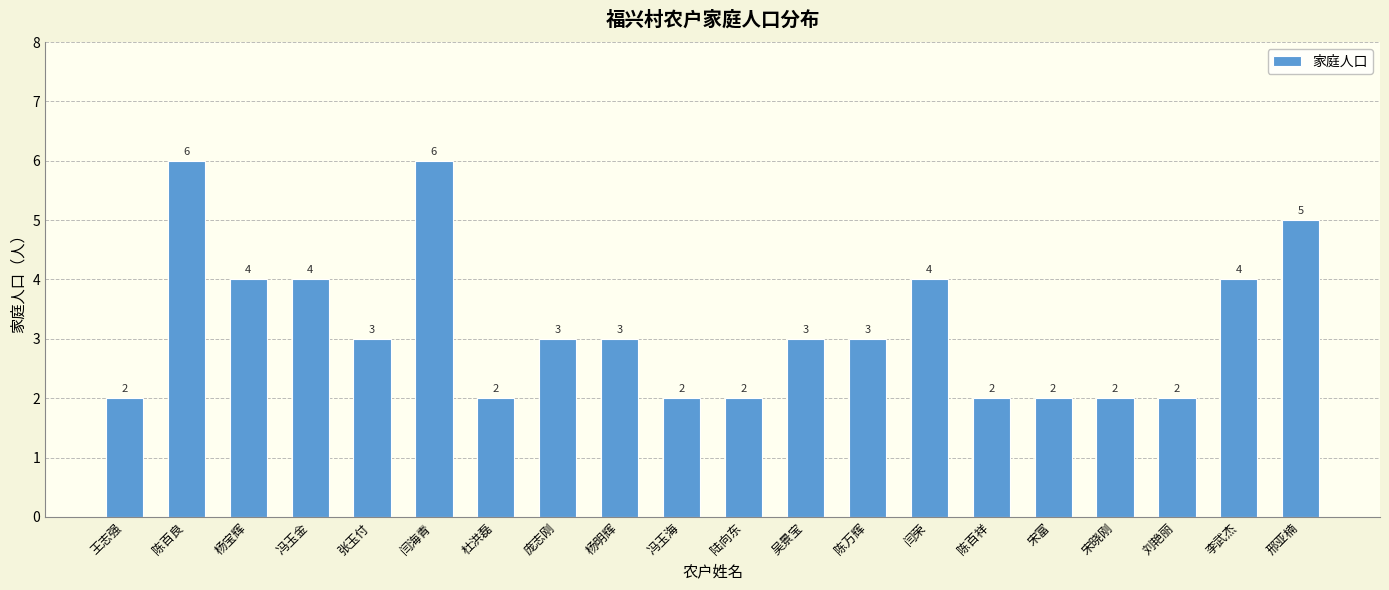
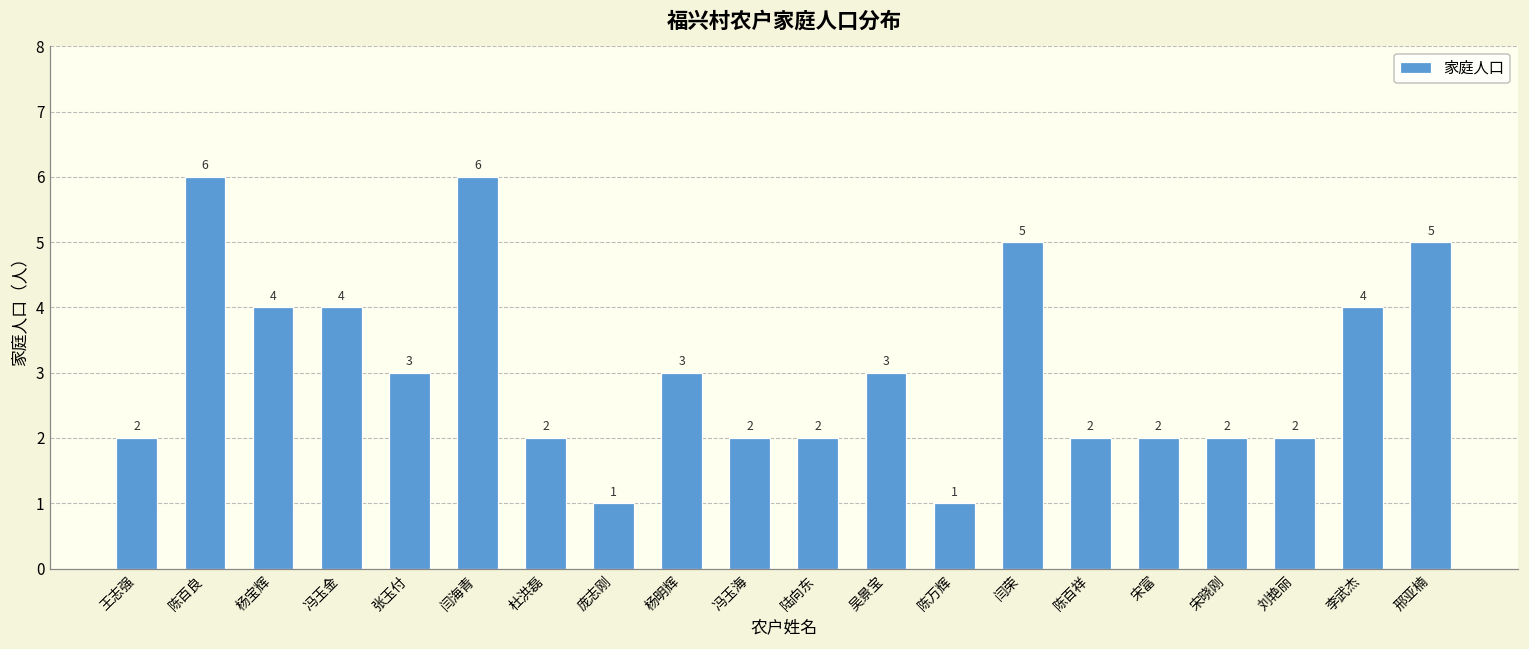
  {
    "王志强": 2,
    "陈百良": 6,
    "杨宝辉": 4,
    "冯玉金": 4,
    "张玉付": 3,
    "闫海青": 6,
    "杜洪磊": 2,
-   "庞志刚": 3,
+   "庞志刚": 1,
    "杨明辉": 3,
    "冯玉海": 2,
    "陆向东": 2,
    "吴景宝": 3,
-   "陈万辉": 3,
-   "闫荣": 4,
+   "陈万辉": 1,
+   "闫荣": 5,
    "陈百祥": 2,
    "宋富": 2,
    "宋晓刚": 2,
    "刘艳丽": 2,
    "李武杰": 4,
    "邢亚楠": 5
  }
